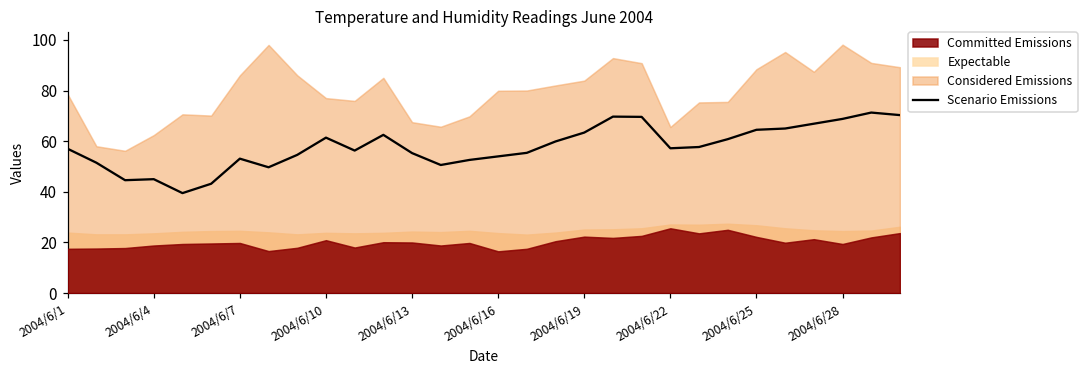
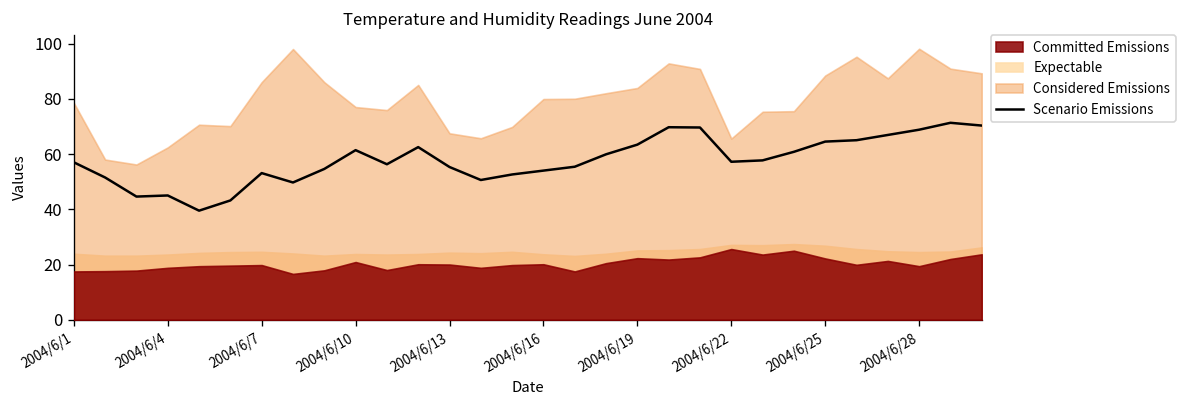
  {
    "Scenario Emissions": {
      "2004/6/1": 57,
      "2004/6/4": 45,
      "2004/6/7": 53,
      "2004/6/10": 61,
      "2004/6/13": 55,
      "2004/6/16": 54,
      "2004/6/19": 63,
      "2004/6/22": 57,
      "2004/6/25": 65,
      "2004/6/28": 69
    },
    "Committed Emissions": {
      "2004/6/1": 18,
      "2004/6/4": 19,
      "2004/6/7": 20,
      "2004/6/10": 21,
      "2004/6/13": 20,
-     "2004/6/16": 17,
+     "2004/6/16": 20,
      "2004/6/19": 22,
      "2004/6/22": 26,
      "2004/6/25": 22,
      "2004/6/28": 19
    }
  }
